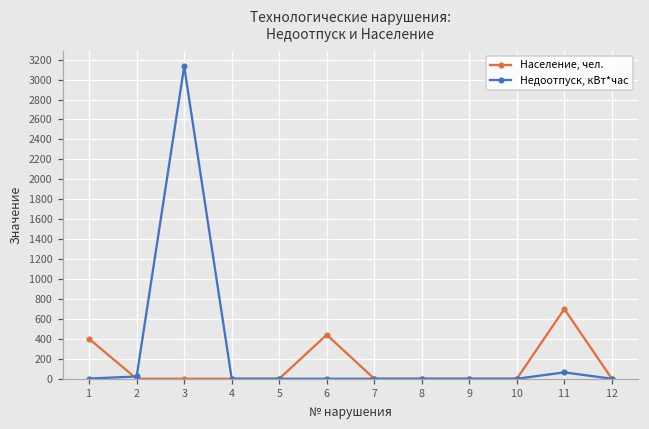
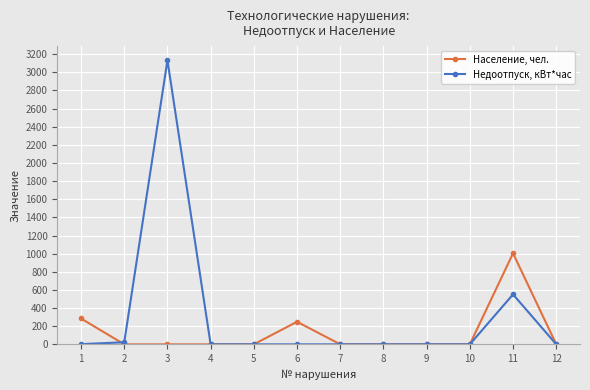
  {
    "Население, чел.": {
-     "1": 400,
+     "1": 300,
      "3": 0,
-     "6": 400,
-     "11": 700
+     "6": 200,
+     "11": 1000
    },
    "Недоотпуск, кВт*час": {
      "1": 0,
      "3": 3100,
      "6": 0,
-     "11": 100
+     "11": 600
    }
  }
